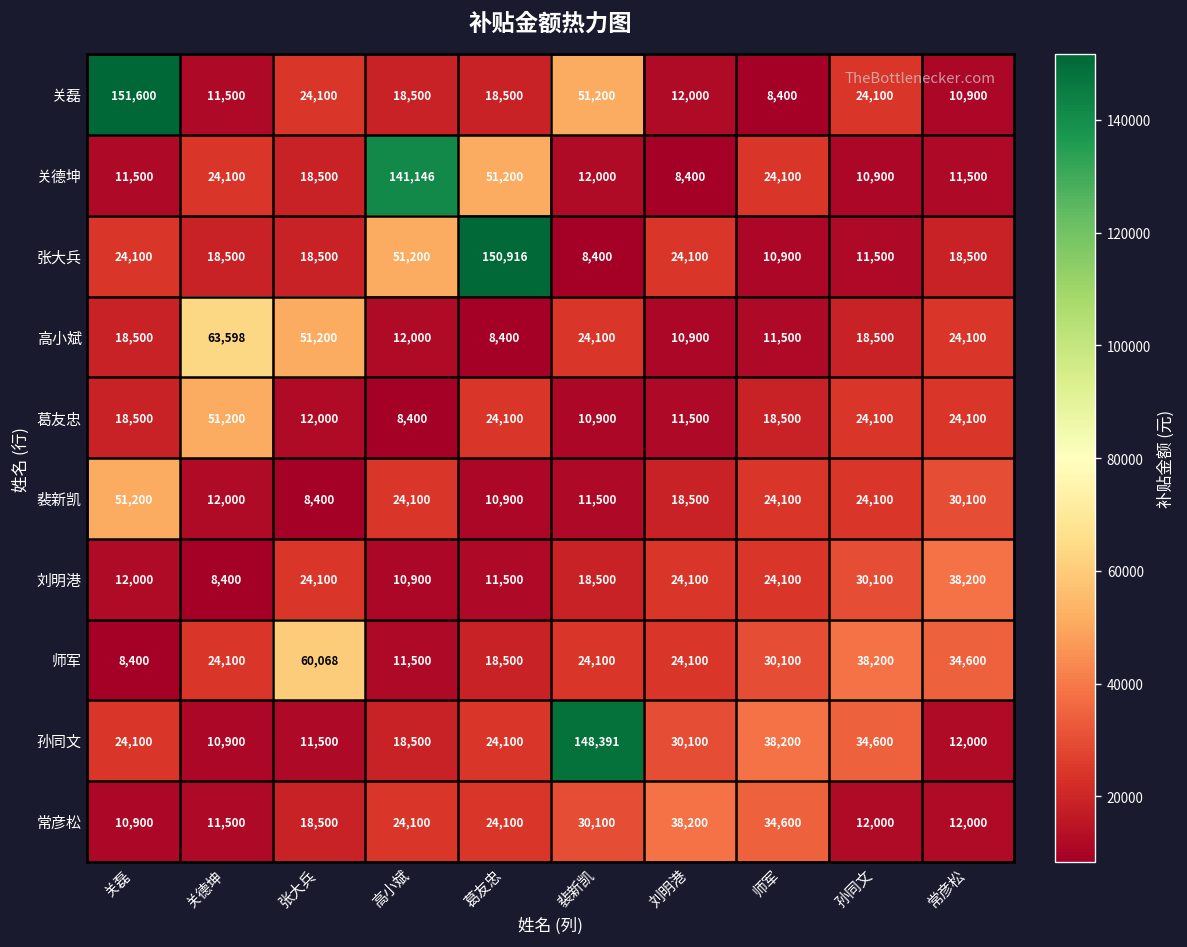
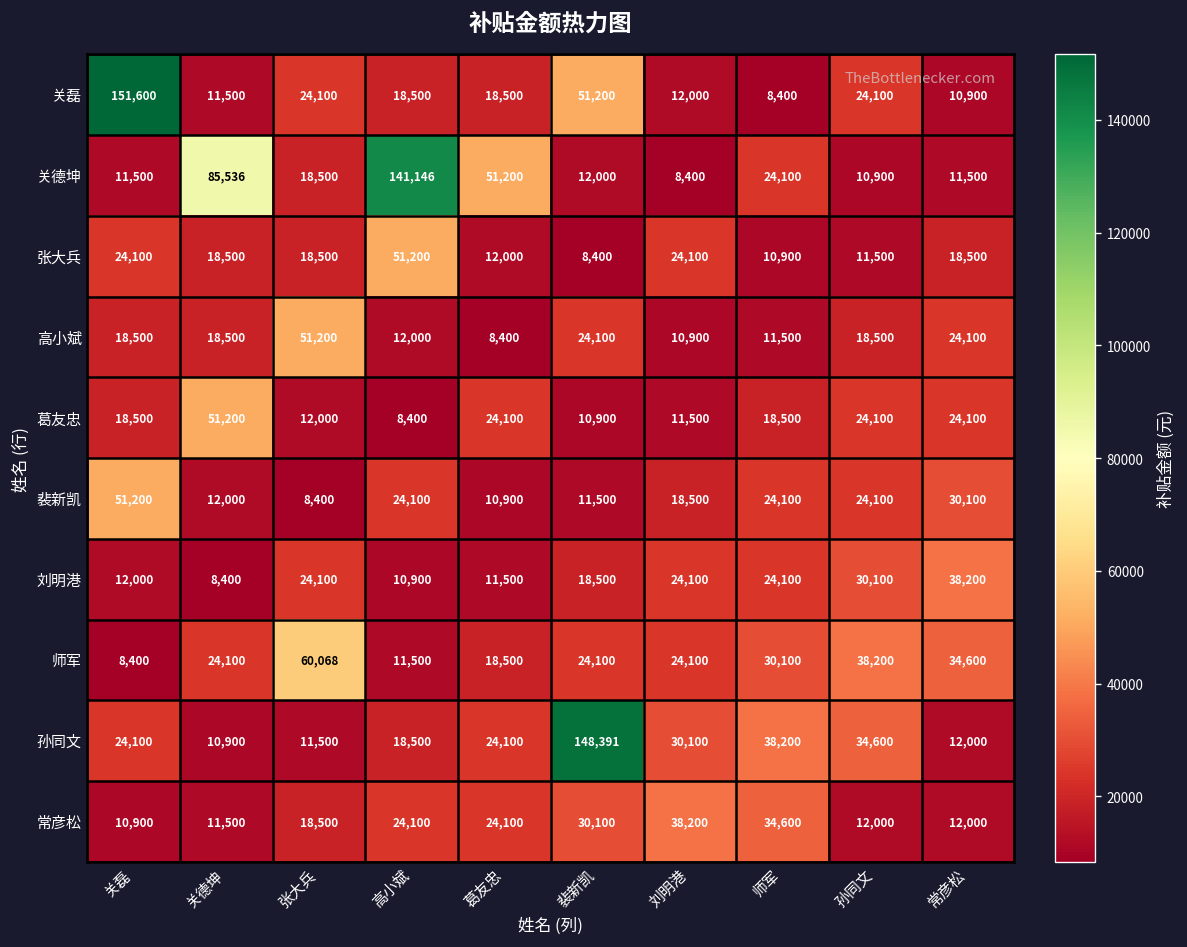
  {
    "关磊": {
      "关磊": "151,600",
      "关德坤": "11,500",
      "张大兵": "24,100",
      "高小斌": "18,500",
      "葛友忠": "18,500",
      "裴新凯": "51,200",
      "刘明港": "12,000",
      "师军": "8,400",
      "常彦松": "10,900"
    },
    "关德坤": {
      "关磊": "11,500",
-     "关德坤": "24,100",
+     "关德坤": "85,536",
      "张大兵": "18,500",
      "高小斌": "141,146",
      "葛友忠": "51,200",
      "裴新凯": "12,000",
      "刘明港": "8,400",
      "师军": "24,100",
      "孙同文": "10,900",
      "常彦松": "11,500"
    },
    "张大兵": {
      "关磊": "24,100",
      "关德坤": "18,500",
      "张大兵": "18,500",
      "高小斌": "51,200",
-     "葛友忠": "150,916",
+     "葛友忠": "12,000",
      "裴新凯": "8,400",
      "刘明港": "24,100",
      "师军": "10,900",
      "孙同文": "11,500",
      "常彦松": "18,500"
    },
    "高小斌": {
      "关磊": "18,500",
-     "关德坤": "63,598",
+     "关德坤": "18,500",
      "张大兵": "51,200",
      "高小斌": "12,000",
      "葛友忠": "8,400",
      "裴新凯": "24,100",
      "刘明港": "10,900",
      "师军": "11,500",
      "孙同文": "18,500",
      "常彦松": "24,100"
    },
    "葛友忠": {
      "关磊": "18,500",
      "关德坤": "51,200",
      "张大兵": "12,000",
      "高小斌": "8,400",
      "葛友忠": "24,100",
      "裴新凯": "10,900",
      "刘明港": "11,500",
      "师军": "18,500",
      "孙同文": "24,100",
      "常彦松": "24,100"
    },
    "裴新凯": {
      "关磊": "51,200",
      "关德坤": "12,000",
      "张大兵": "8,400",
      "高小斌": "24,100",
      "葛友忠": "10,900",
      "裴新凯": "11,500",
      "刘明港": "18,500",
      "师军": "24,100",
      "孙同文": "24,100",
      "常彦松": "30,100"
    },
    "刘明港": {
      "关磊": "12,000",
      "关德坤": "8,400",
      "张大兵": "24,100",
      "高小斌": "10,900",
      "葛友忠": "11,500",
      "裴新凯": "18,500",
      "刘明港": "24,100",
      "师军": "24,100",
      "孙同文": "30,100",
      "常彦松": "38,200"
    },
    "师军": {
      "关磊": "8,400",
      "关德坤": "24,100",
      "张大兵": "60,068",
      "高小斌": "11,500",
      "葛友忠": "18,500",
      "裴新凯": "24,100",
      "刘明港": "24,100",
      "师军": "30,100",
      "孙同文": "38,200",
      "常彦松": "34,600"
    },
    "孙同文": {
      "关磊": "24,100",
      "关德坤": "10,900",
      "张大兵": "11,500",
      "高小斌": "18,500",
      "葛友忠": "24,100",
      "裴新凯": "148,391",
      "刘明港": "30,100",
      "师军": "38,200",
      "孙同文": "34,600",
      "常彦松": "12,000"
    },
    "常彦松": {
      "关磊": "10,900",
      "关德坤": "11,500",
      "张大兵": "18,500",
      "高小斌": "24,100",
      "葛友忠": "24,100",
      "裴新凯": "30,100",
      "刘明港": "38,200",
      "师军": "34,600",
      "孙同文": "12,000",
      "常彦松": "12,000"
    }
  }
